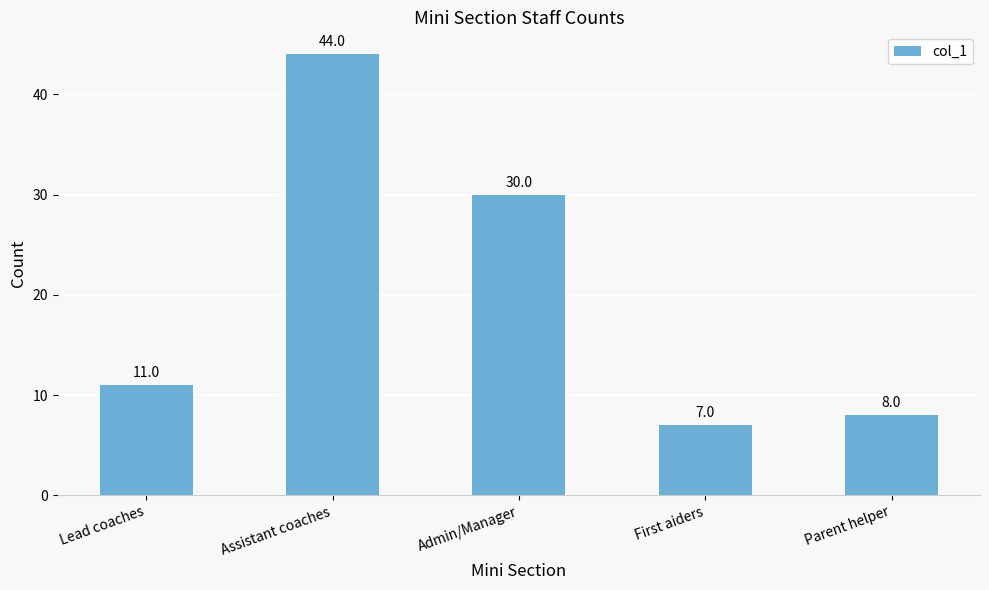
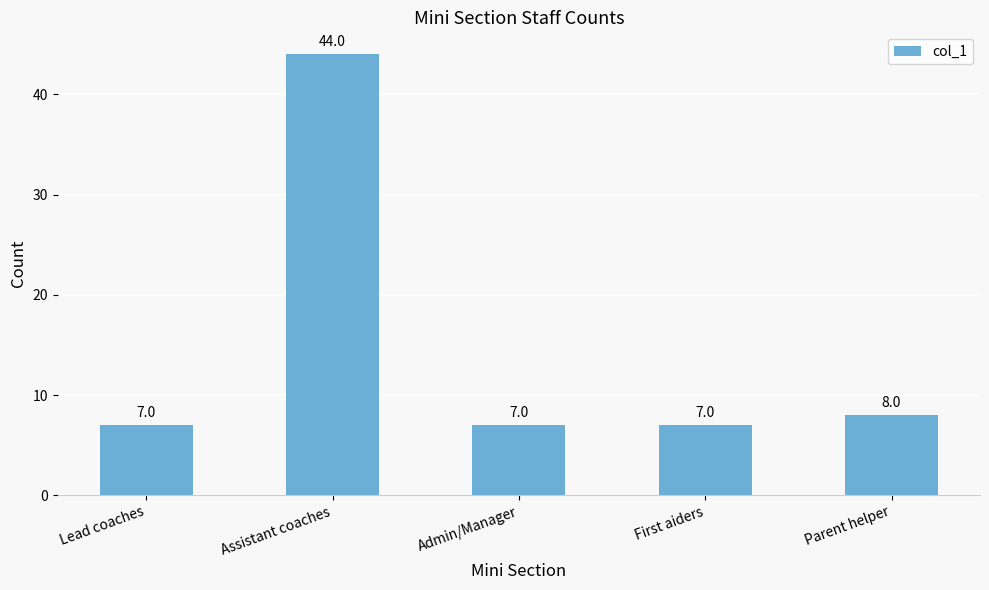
  {
-   "Lead coaches": 11.0,
+   "Lead coaches": 7.0,
    "Assistant coaches": 44.0,
-   "Admin/Manager": 30.0,
+   "Admin/Manager": 7.0,
    "First aiders": 7.0,
    "Parent helper": 8.0
  }
